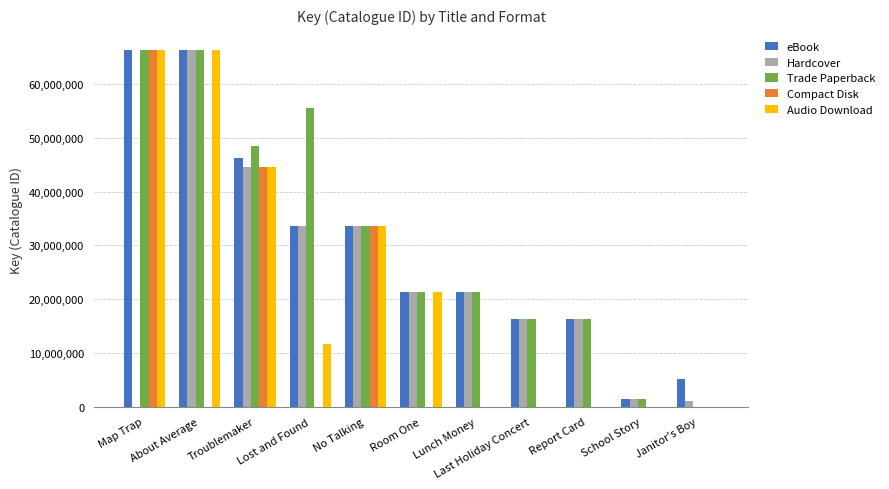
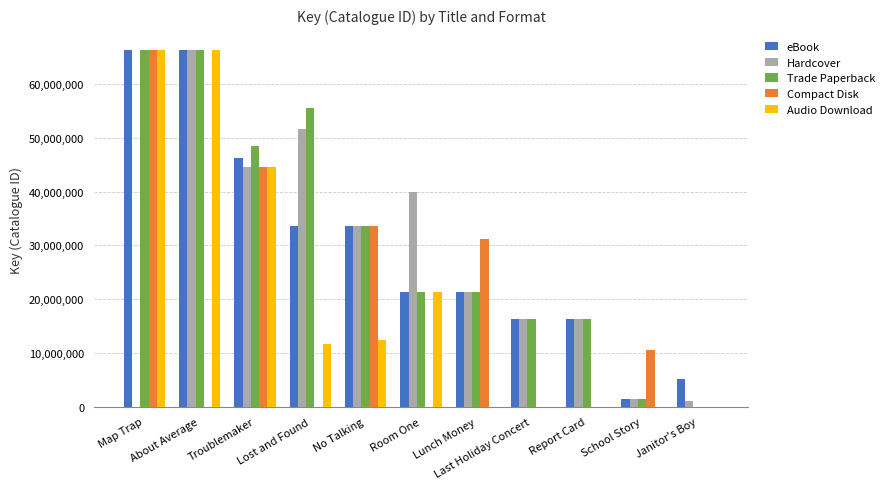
  {
    "eBook": {
      "Map Trap": "66,000,000",
      "About Average": "66,000,000",
      "Troublemaker": "46,000,000",
      "Lost and Found": "34,000,000",
      "No Talking": "34,000,000",
      "Room One": "21,000,000",
      "Lunch Money": "21,000,000",
      "Last Holiday Concert": "16,000,000",
      "Report Card": "16,000,000",
      "School Story": "1,000,000",
      "Janitor's Boy": "5,000,000"
    },
    "Hardcover": {
      "Map Trap": "0",
      "About Average": "66,000,000",
      "Troublemaker": "44,000,000",
-     "Lost and Found": "34,000,000",
+     "Lost and Found": "52,000,000",
      "No Talking": "34,000,000",
-     "Room One": "21,000,000",
+     "Room One": "40,000,000",
      "Lunch Money": "21,000,000",
      "Last Holiday Concert": "16,000,000",
      "Report Card": "16,000,000",
      "School Story": "1,000,000",
      "Janitor's Boy": "1,000,000"
    },
    "Trade Paperback": {
      "Map Trap": "66,000,000",
      "About Average": "66,000,000",
      "Troublemaker": "48,000,000",
      "Lost and Found": "56,000,000",
      "No Talking": "34,000,000",
      "Room One": "21,000,000",
      "Lunch Money": "21,000,000",
      "Last Holiday Concert": "16,000,000",
      "Report Card": "16,000,000",
      "School Story": "1,000,000",
      "Janitor's Boy": "0"
    },
    "Compact Disk": {
      "Map Trap": "66,000,000",
      "About Average": "0",
      "Troublemaker": "44,000,000",
      "Lost and Found": "0",
      "No Talking": "34,000,000",
      "Room One": "0",
-     "Lunch Money": "0",
+     "Lunch Money": "31,000,000",
      "Last Holiday Concert": "0",
      "Report Card": "0",
-     "School Story": "0",
+     "School Story": "11,000,000",
      "Janitor's Boy": "0"
    },
    "Audio Download": {
      "Map Trap": "66,000,000",
      "About Average": "66,000,000",
      "Troublemaker": "44,000,000",
      "Lost and Found": "12,000,000",
-     "No Talking": "34,000,000",
+     "No Talking": "12,000,000",
      "Room One": "21,000,000",
      "Lunch Money": "0",
      "Last Holiday Concert": "0",
      "Report Card": "0",
      "School Story": "0",
      "Janitor's Boy": "0"
    }
  }
